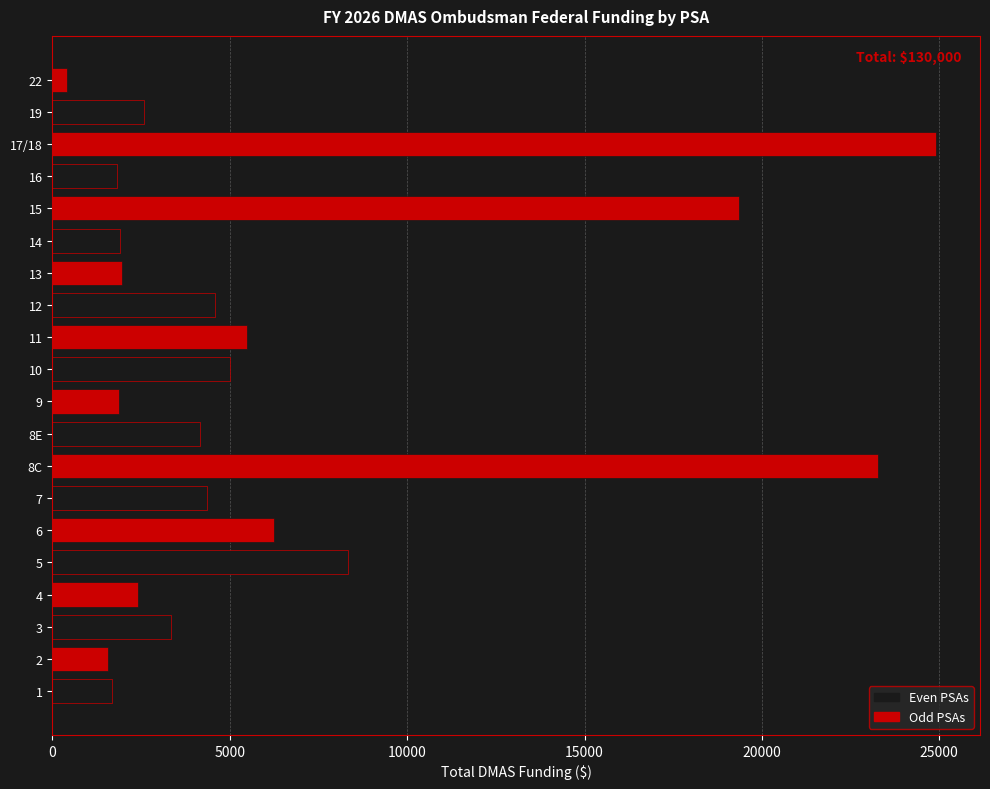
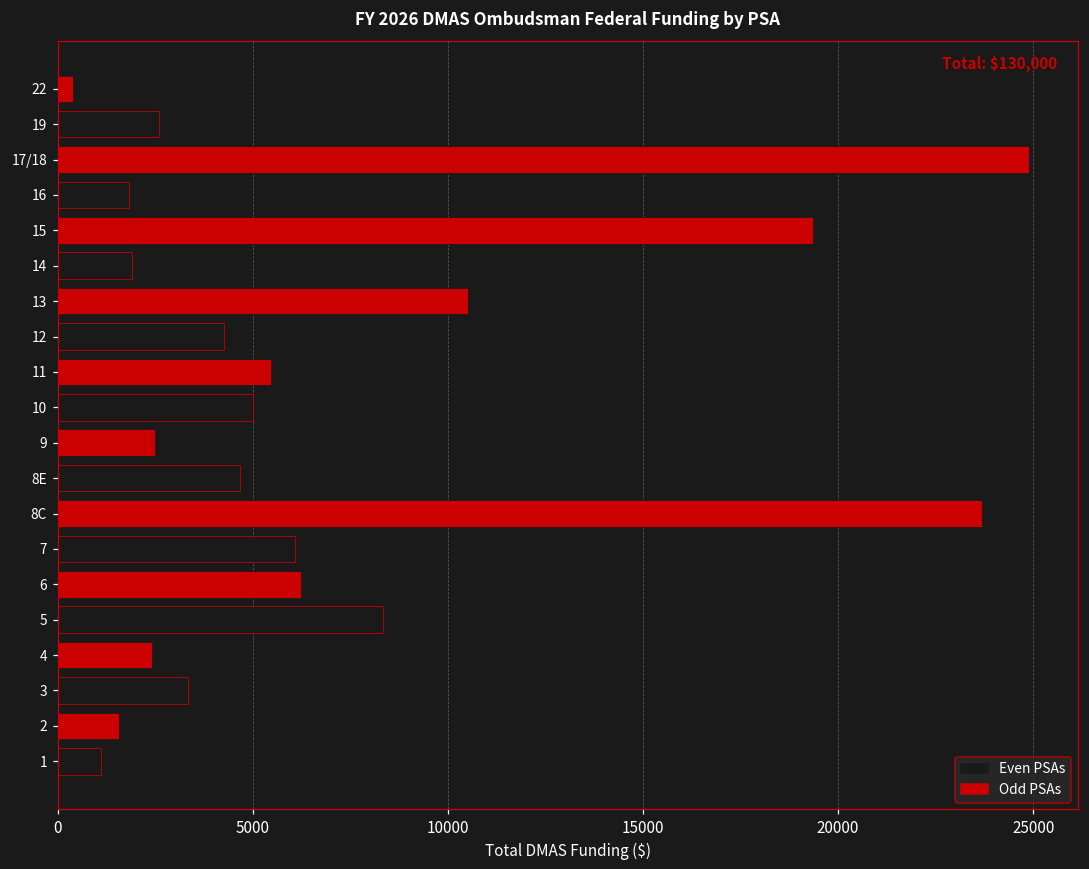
  {
    "22": 400,
    "19": 2600,
    "17/18": 24900,
    "16": 1800,
    "15": 19400,
    "14": 1900,
-   "13": 2000,
-   "12": 4600,
+   "13": 10500,
+   "12": 4300,
    "11": 5500,
    "10": 5000,
-   "9": 1900,
-   "8E": 4200,
-   "8C": 23300,
-   "7": 4400,
+   "9": 2500,
+   "8E": 4700,
+   "8C": 23700,
+   "7": 6100,
    "6": 6200,
    "5": 8300,
    "4": 2400,
    "3": 3300,
    "2": 1600,
-   "1": 1700
+   "1": 1100
  }
